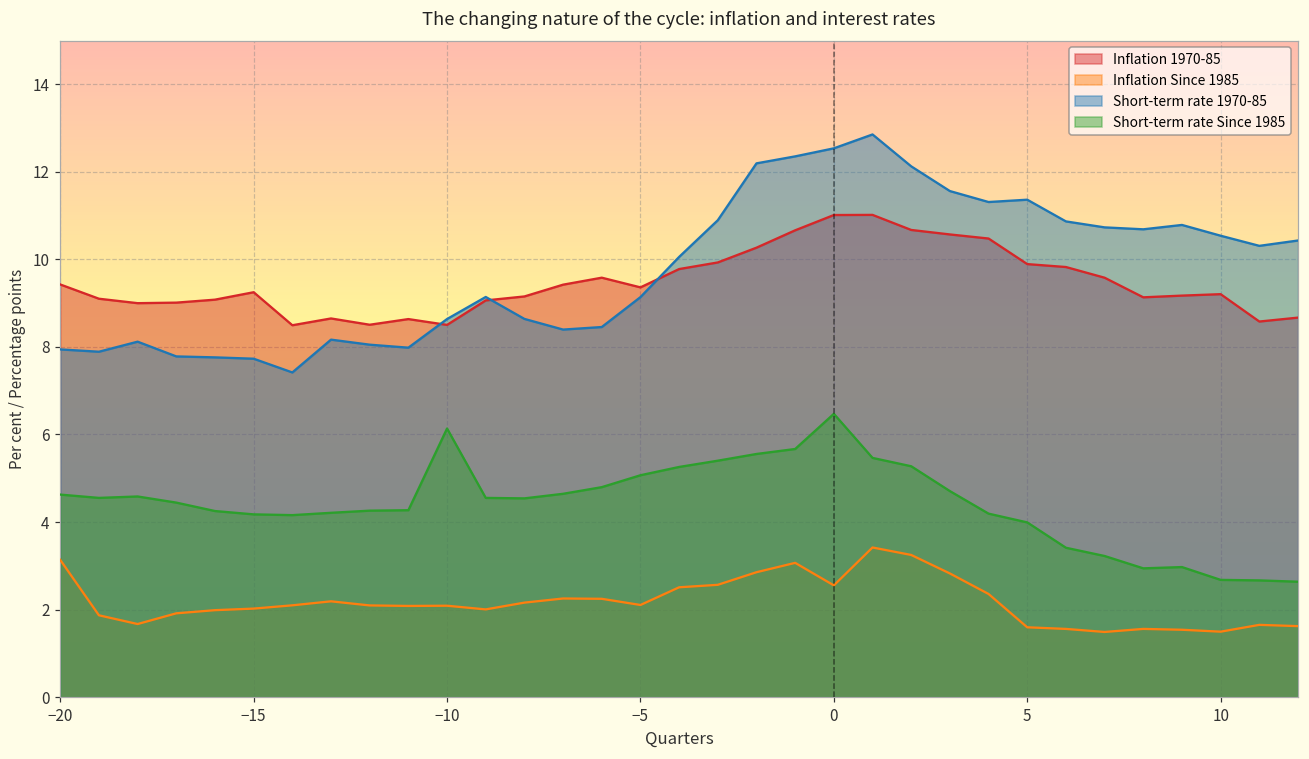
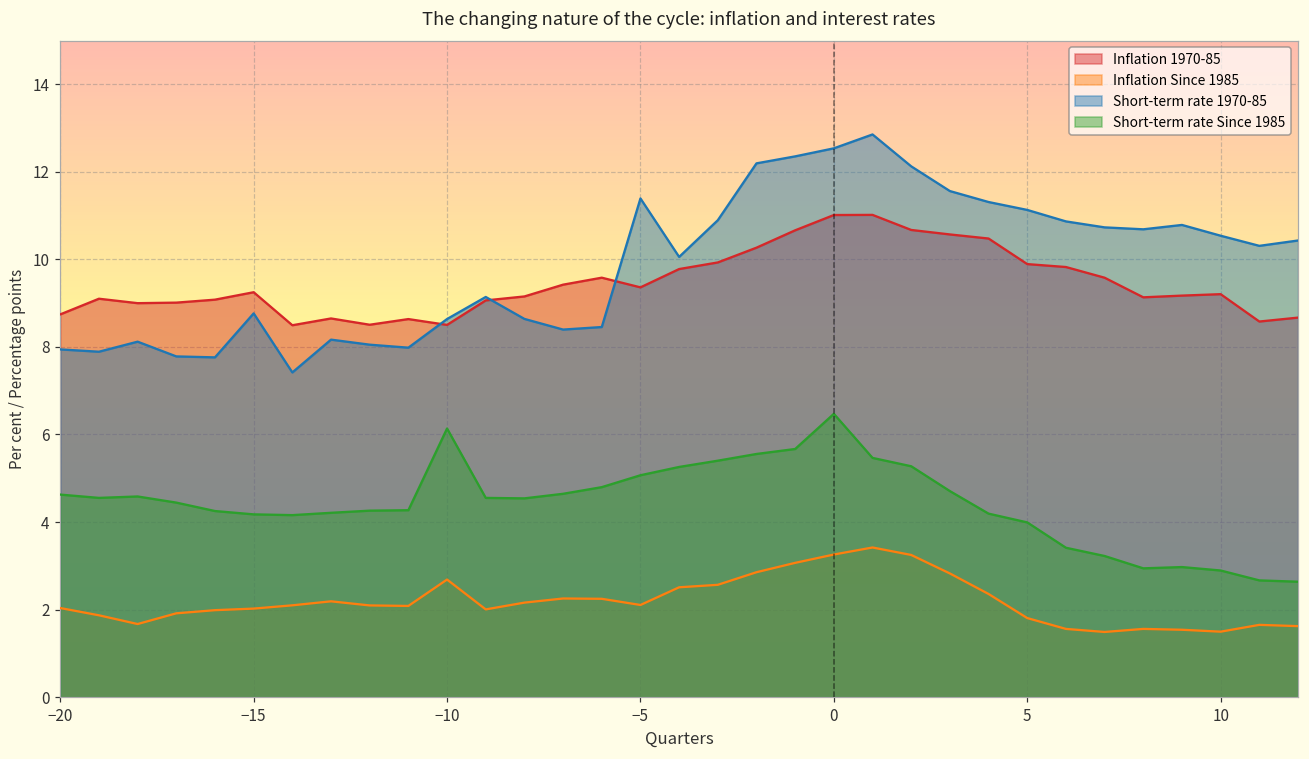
  {
    "Inflation 1970-85": {
-     "−20": 9.4,
+     "−20": 8.7,
      "−15": 9.3,
      "−10": 8.5,
      "−5": 9.4,
      "0": 11.0,
      "5": 9.9,
      "10": 9.2
    },
    "Inflation Since 1985": {
-     "−20": 3.1,
+     "−20": 2.0,
      "−15": 2.0,
-     "−10": 2.1,
+     "−10": 2.7,
      "−5": 2.1,
-     "0": 2.6,
-     "5": 1.6,
+     "0": 3.3,
+     "5": 1.8,
      "10": 1.5
    },
    "Short-term rate 1970-85": {
      "−20": 7.9,
-     "−15": 7.7,
+     "−15": 8.8,
      "−10": 8.6,
-     "−5": 9.1,
+     "−5": 11.4,
      "0": 12.5,
-     "5": 11.4,
+     "5": 11.1,
      "10": 10.5
    },
    "Short-term rate Since 1985": {
      "−20": 4.6,
      "−15": 4.2,
      "−10": 6.1,
      "−5": 5.1,
      "0": 6.5,
      "5": 4.0,
-     "10": 2.7
+     "10": 2.9
    }
  }
